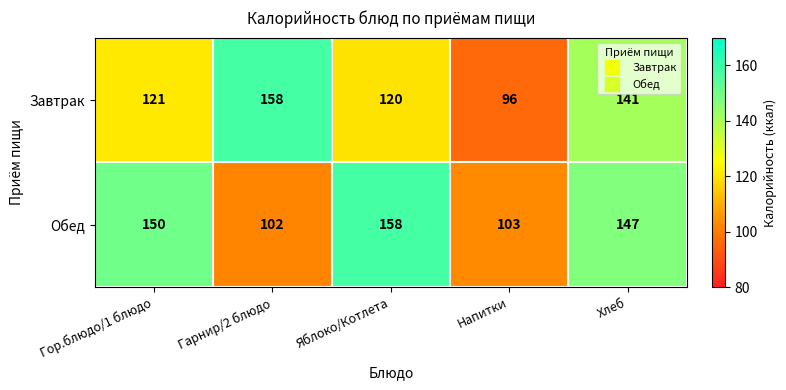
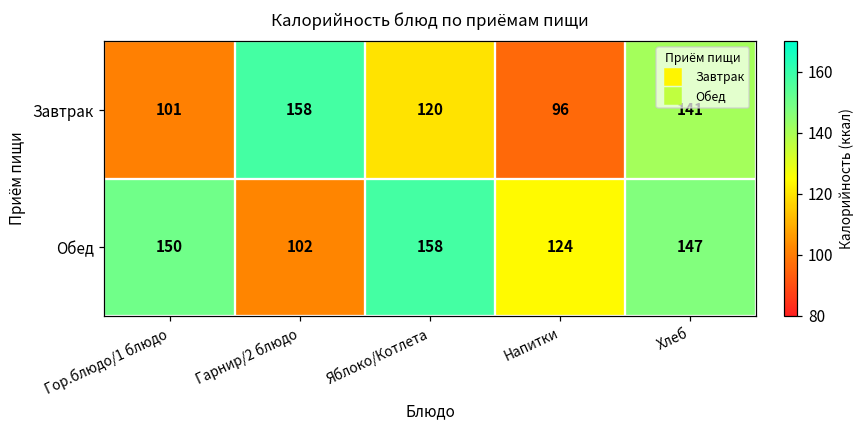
  {
    "Завтрак": {
-     "Гор.блюдо/1 блюдо": 121,
+     "Гор.блюдо/1 блюдо": 101,
      "Гарнир/2 блюдо": 158,
      "Яблоко/Котлета": 120,
      "Напитки": 96
    },
    "Обед": {
      "Гор.блюдо/1 блюдо": 150,
      "Гарнир/2 блюдо": 102,
      "Яблоко/Котлета": 158,
-     "Напитки": 103,
+     "Напитки": 124,
      "Хлеб": 147
    }
  }
